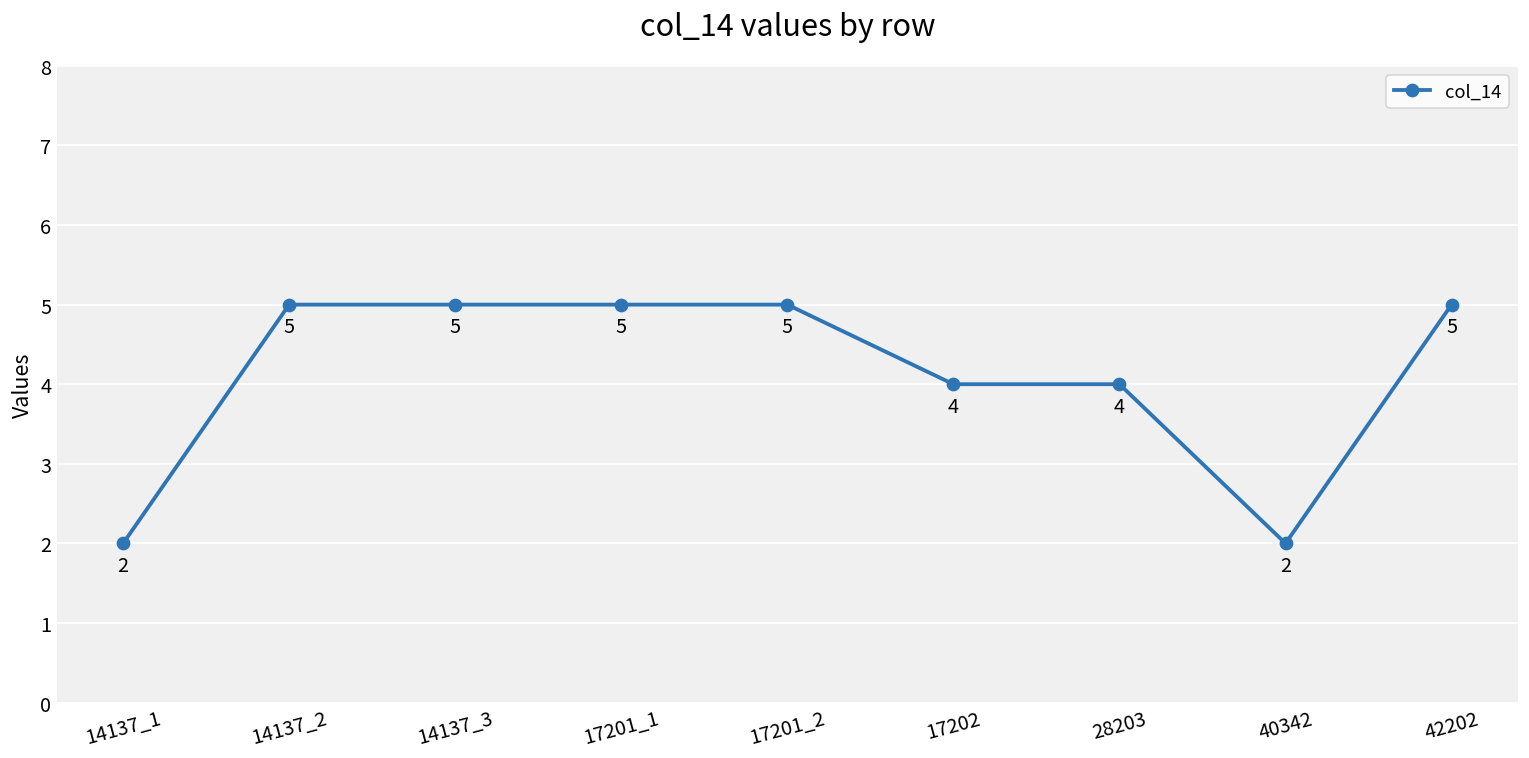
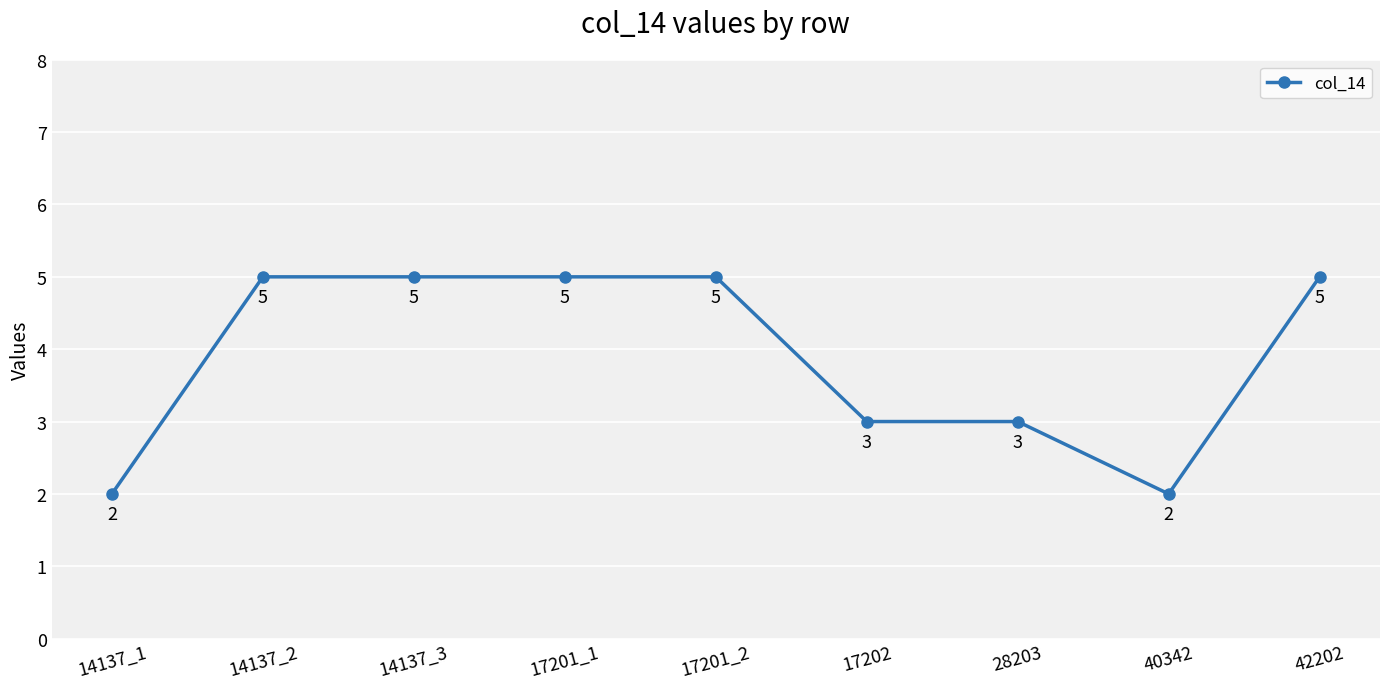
  {
    "14137_1": 2,
    "14137_2": 5,
    "14137_3": 5,
    "17201_1": 5,
    "17201_2": 5,
-   "17202": 4,
-   "28203": 4,
+   "17202": 3,
+   "28203": 3,
    "40342": 2,
    "42202": 5
  }
